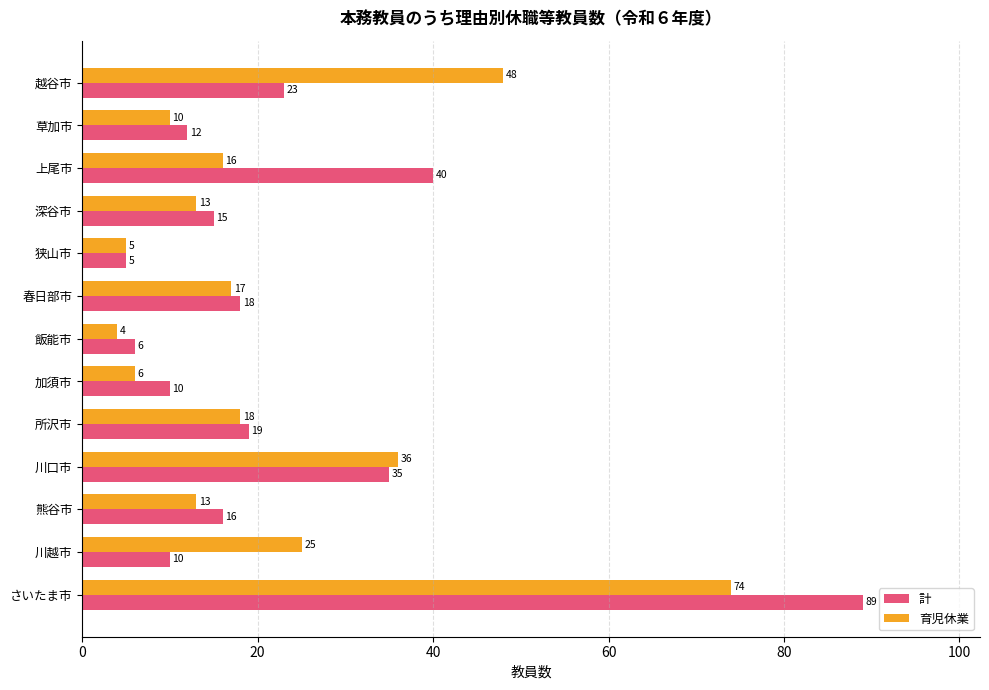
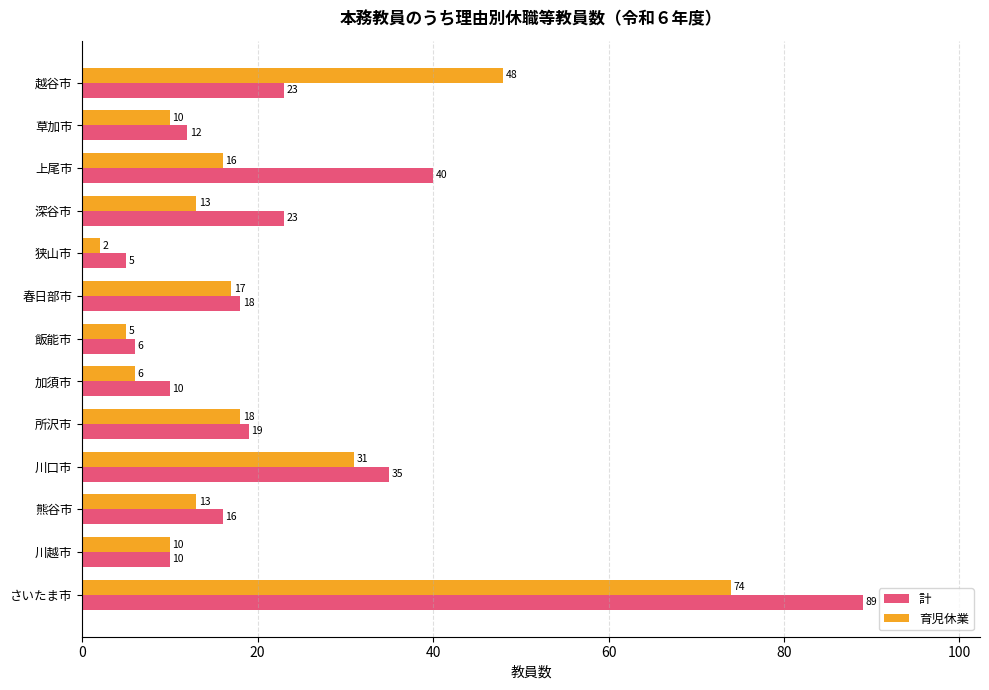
  {
    "計": {
      "越谷市": 23,
      "草加市": 12,
      "上尾市": 40,
-     "深谷市": 15,
+     "深谷市": 23,
      "狭山市": 5,
      "春日部市": 18,
      "飯能市": 6,
      "加須市": 10,
      "所沢市": 19,
      "川口市": 35,
      "熊谷市": 16,
      "川越市": 10,
      "さいたま市": 89
    },
    "育児休業": {
      "越谷市": 48,
      "草加市": 10,
      "上尾市": 16,
      "深谷市": 13,
-     "狭山市": 5,
+     "狭山市": 2,
      "春日部市": 17,
-     "飯能市": 4,
+     "飯能市": 5,
      "加須市": 6,
      "所沢市": 18,
-     "川口市": 36,
+     "川口市": 31,
      "熊谷市": 13,
-     "川越市": 25,
+     "川越市": 10,
      "さいたま市": 74
    }
  }
